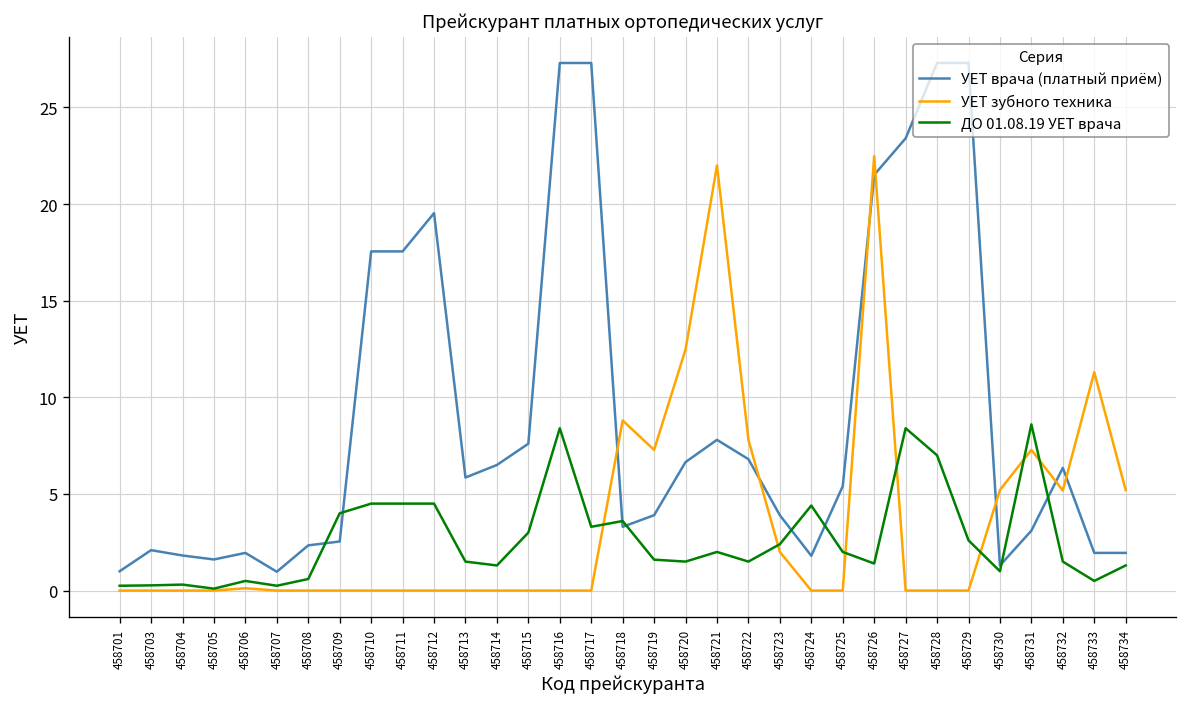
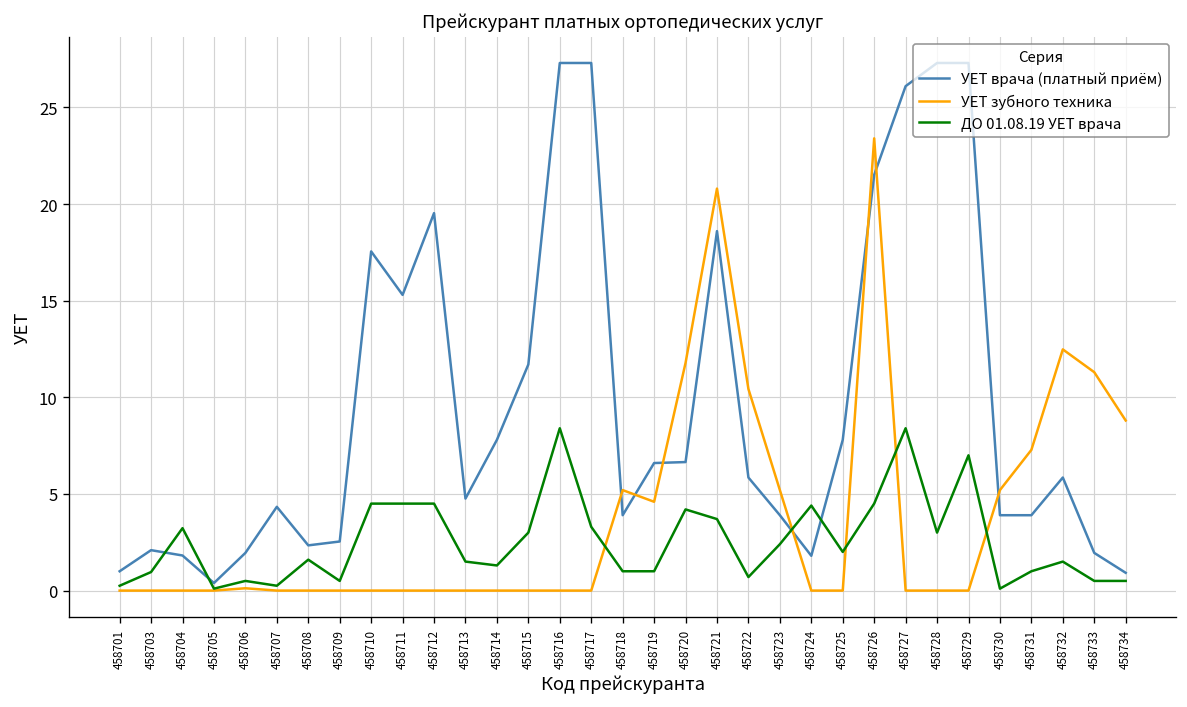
  {
    "УЕТ врача (платный приём)": {
      "458701": 1.0,
      "458703": 2.1,
      "458704": 1.8,
-     "458705": 1.6,
+     "458705": 0.4,
      "458706": 2.0,
-     "458707": 1.0,
+     "458707": 4.3,
      "458708": 2.3,
      "458709": 2.5,
      "458710": 17.6,
-     "458711": 17.6,
+     "458711": 15.3,
      "458712": 19.5,
-     "458713": 5.9,
-     "458714": 6.5,
-     "458715": 7.6,
+     "458713": 4.8,
+     "458714": 7.8,
+     "458715": 11.7,
      "458716": 27.3,
      "458717": 27.3,
-     "458718": 3.3,
-     "458719": 3.9,
+     "458718": 3.9,
+     "458719": 6.6,
      "458720": 6.7,
-     "458721": 7.8,
-     "458722": 6.8,
+     "458721": 18.6,
+     "458722": 5.9,
      "458723": 3.9,
      "458724": 1.8,
-     "458725": 5.4,
+     "458725": 7.8,
      "458726": 21.5,
-     "458727": 23.4,
-     "458730": 1.3,
-     "458731": 3.1,
-     "458732": 6.4,
+     "458727": 26.1,
+     "458730": 3.9,
+     "458731": 3.9,
+     "458732": 5.9,
      "458733": 2.0,
-     "458734": 2.0
+     "458734": 0.9
    },
    "УЕТ зубного техника": {
      "458701": 0.0,
      "458703": 0.0,
      "458704": 0.0,
      "458706": 0.1,
      "458707": 0.0,
      "458708": 0.0,
      "458709": 0.0,
      "458710": 0.0,
      "458711": 0.0,
      "458712": 0.0,
      "458713": 0.0,
      "458714": 0.0,
      "458715": 0.0,
      "458716": 0.0,
      "458717": 0.0,
-     "458718": 8.8,
-     "458719": 7.3,
-     "458720": 12.5,
-     "458721": 22.0,
-     "458722": 7.8,
-     "458723": 2.0,
+     "458718": 5.2,
+     "458719": 4.6,
+     "458720": 11.8,
+     "458721": 20.8,
+     "458722": 10.4,
+     "458723": 5.2,
      "458724": 0.0,
      "458725": 0.0,
-     "458726": 22.5,
+     "458726": 23.4,
      "458727": 0.0,
      "458728": 0.0,
      "458729": 0.0,
      "458730": 5.2,
      "458731": 7.3,
-     "458732": 5.2,
+     "458732": 12.5,
      "458733": 11.3,
-     "458734": 5.2
+     "458734": 8.8
    },
    "ДО 01.08.19 УЕТ врача": {
      "458701": 0.3,
-     "458703": 0.3,
-     "458704": 0.3,
+     "458703": 1.0,
+     "458704": 3.2,
      "458706": 0.5,
      "458707": 0.3,
-     "458708": 0.6,
-     "458709": 4.0,
+     "458708": 1.6,
+     "458709": 0.5,
      "458710": 4.5,
      "458711": 4.5,
      "458712": 4.5,
      "458713": 1.5,
      "458714": 1.3,
      "458715": 3.0,
      "458716": 8.4,
      "458717": 3.3,
-     "458718": 3.6,
-     "458719": 1.6,
-     "458720": 1.5,
-     "458721": 2.0,
-     "458722": 1.5,
+     "458718": 1.0,
+     "458719": 1.0,
+     "458720": 4.2,
+     "458721": 3.7,
+     "458722": 0.7,
      "458723": 2.4,
      "458724": 4.4,
      "458725": 2.0,
-     "458726": 1.4,
+     "458726": 4.5,
      "458727": 8.4,
-     "458728": 7,
-     "458729": 2.6,
-     "458730": 1.0,
-     "458731": 8.6,
+     "458728": 3,
+     "458729": 7.0,
+     "458730": 0.1,
+     "458731": 1.0,
      "458732": 1.5,
      "458733": 0.5,
-     "458734": 1.3
+     "458734": 0.5
    }
  }
